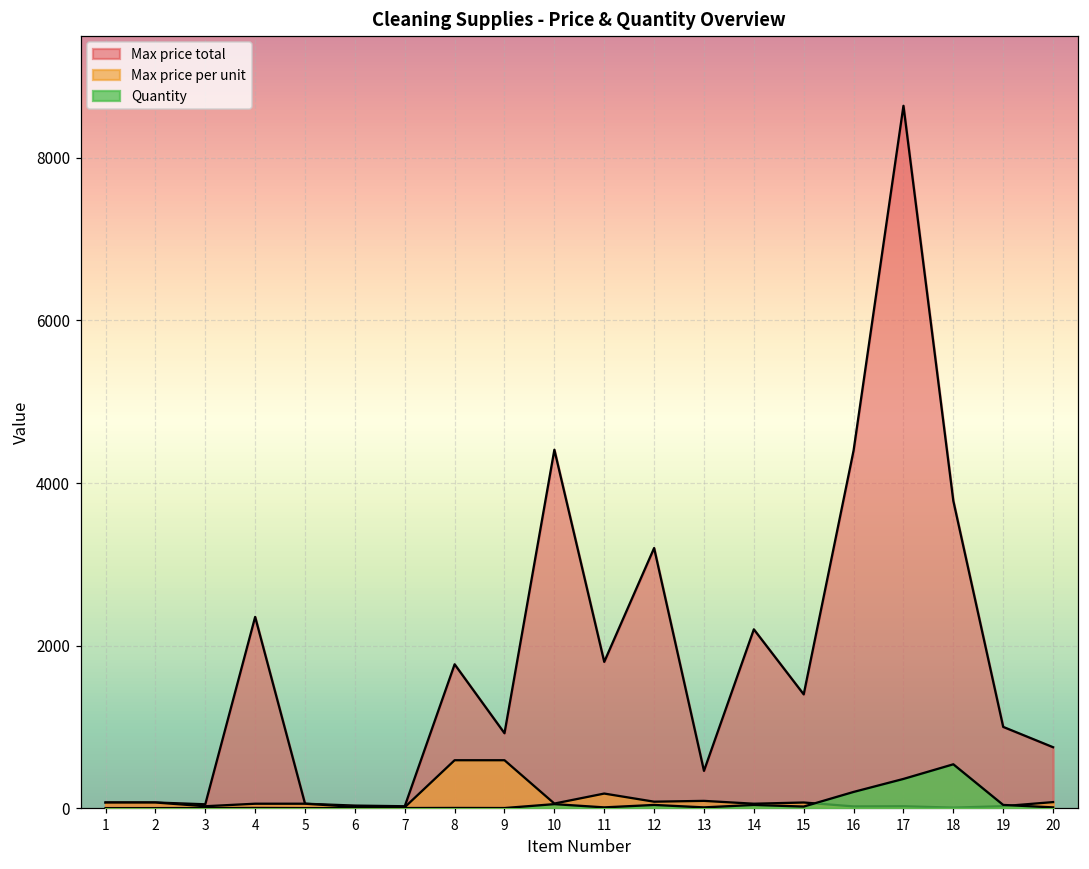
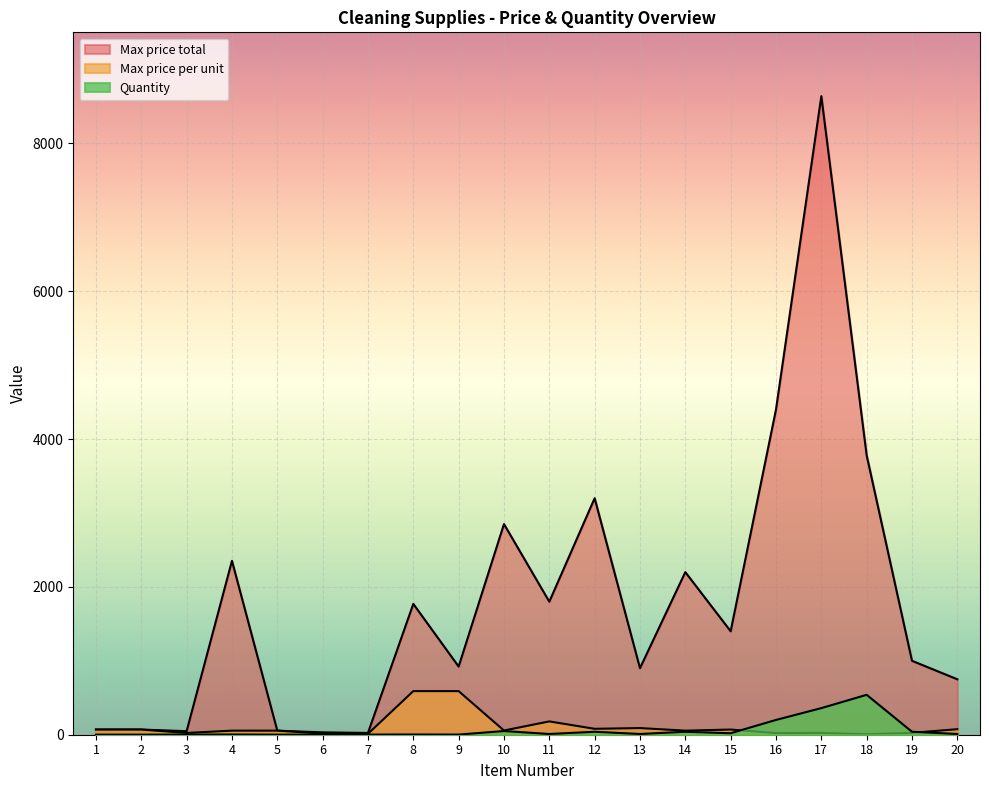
  {
    "Max price total": {
      "4": 2400,
      "8": 1800,
      "9": 900,
-     "10": 4400,
+     "10": 2900,
      "11": 1800,
      "12": 3200,
-     "13": 500,
+     "13": 900,
      "14": 2200,
      "15": 1400,
      "16": 4400,
      "17": 8600,
      "18": 3800,
      "19": 1000,
      "20": 800
    },
    "Max price per unit": {
      "4": 100,
      "8": 600,
      "9": 600,
      "11": 200,
      "12": 100,
      "13": 100,
      "15": 100,
      "16": 0,
      "17": 0,
      "18": 0,
      "20": 100
    },
    "Quantity": {
      "1": 0,
      "2": 0,
      "4": 0,
      "5": 0,
      "8": 0,
      "9": 0,
      "11": 0,
      "12": 0,
      "13": 0,
      "15": 0,
      "16": 200,
      "17": 400,
      "18": 500,
      "20": 0
    }
  }
